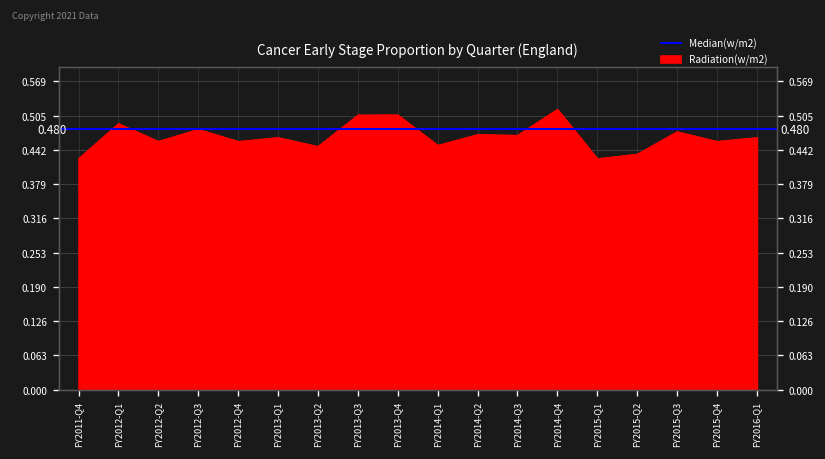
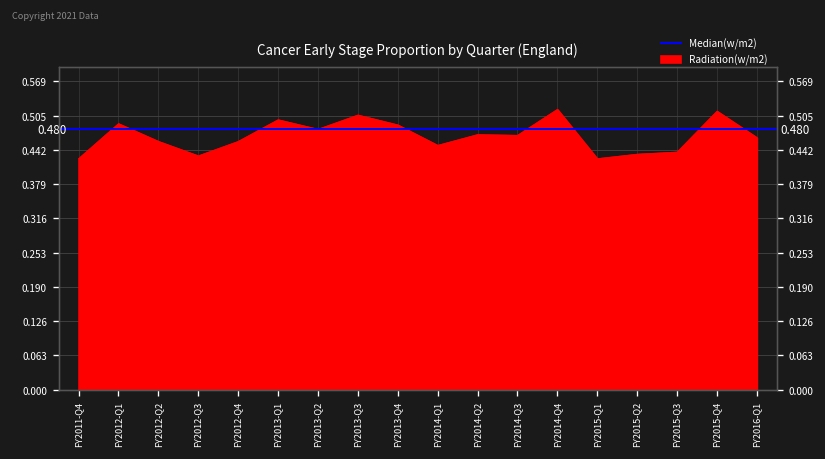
  {
    "FY2012-Q1": 0.49,
    "FY2012-Q2": 0.46,
-   "FY2012-Q3": 0.48,
+   "FY2012-Q3": 0.43,
    "FY2012-Q4": 0.46,
-   "FY2013-Q1": 0.46,
-   "FY2013-Q2": 0.45,
+   "FY2013-Q1": 0.50,
+   "FY2013-Q2": 0.48,
    "FY2013-Q3": 0.51,
-   "FY2013-Q4": 0.51,
+   "FY2013-Q4": 0.49,
    "FY2014-Q1": 0.45,
    "FY2014-Q2": 0.47,
    "FY2014-Q3": 0.47,
    "FY2014-Q4": 0.52,
    "FY2015-Q1": 0.43,
    "FY2015-Q2": 0.43,
-   "FY2015-Q3": 0.48,
-   "FY2015-Q4": 0.46
+   "FY2015-Q3": 0.44,
+   "FY2015-Q4": 0.51
  }
